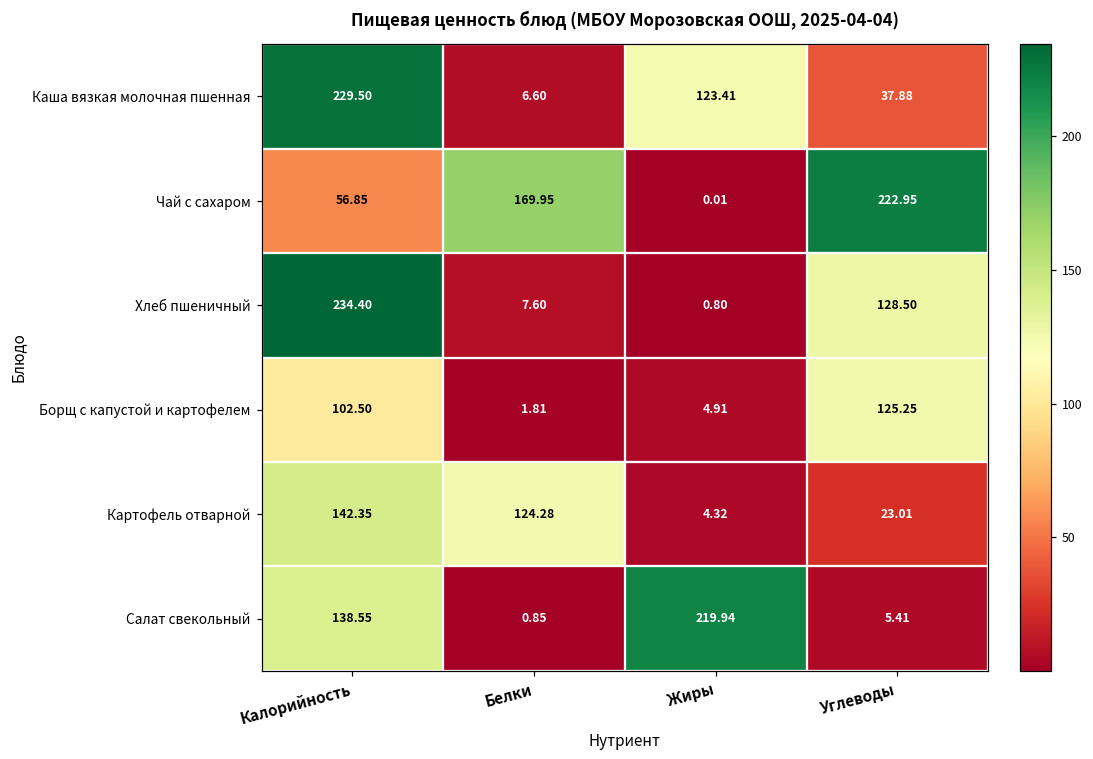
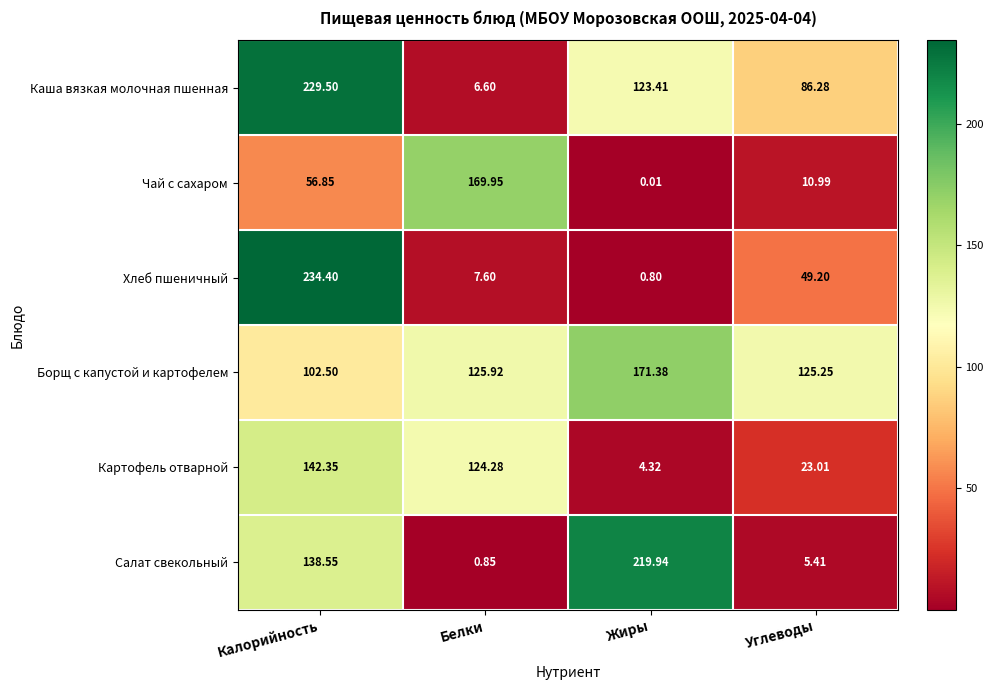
  {
    "Каша вязкая молочная пшенная": {
      "Калорийность": 229.50,
      "Белки": 6.60,
      "Жиры": 123.41,
-     "Углеводы": 37.88
+     "Углеводы": 86.28
    },
    "Чай с сахаром": {
      "Калорийность": 56.85,
      "Белки": 169.95,
      "Жиры": 0.01,
-     "Углеводы": 222.95
+     "Углеводы": 10.99
    },
    "Хлеб пшеничный": {
      "Калорийность": 234.40,
      "Белки": 7.60,
      "Жиры": 0.80,
-     "Углеводы": 128.50
+     "Углеводы": 49.20
    },
    "Борщ с капустой и картофелем": {
      "Калорийность": 102.50,
-     "Белки": 1.81,
-     "Жиры": 4.91,
+     "Белки": 125.92,
+     "Жиры": 171.38,
      "Углеводы": 125.25
    },
    "Картофель отварной": {
      "Калорийность": 142.35,
      "Белки": 124.28,
      "Жиры": 4.32,
      "Углеводы": 23.01
    },
    "Салат свекольный": {
      "Калорийность": 138.55,
      "Белки": 0.85,
      "Жиры": 219.94,
      "Углеводы": 5.41
    }
  }
